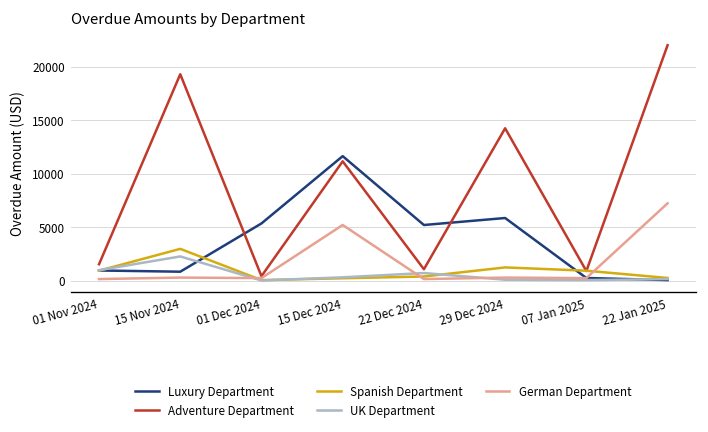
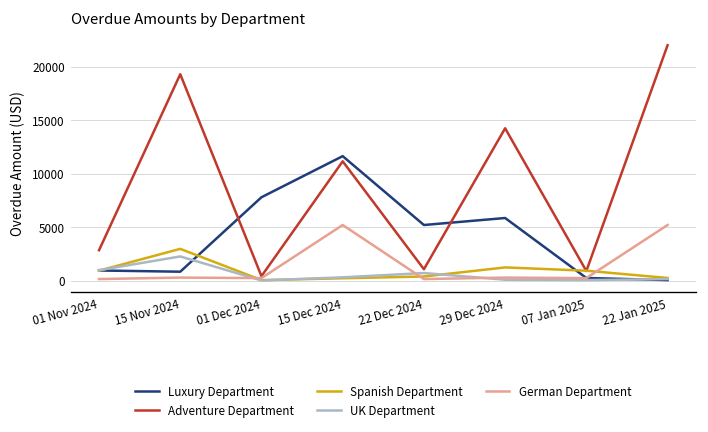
  {
    "Luxury Department": {
      "15 Nov 2024": 1000,
-     "01 Dec 2024": 5000,
+     "01 Dec 2024": 8000,
      "15 Dec 2024": 12000,
      "22 Dec 2024": 5000,
      "29 Dec 2024": 6000
    },
    "Adventure Department": {
-     "01 Nov 2024": 2000,
+     "01 Nov 2024": 3000,
      "15 Nov 2024": 19000,
      "15 Dec 2024": 11000,
      "22 Dec 2024": 1000,
      "29 Dec 2024": 14000,
      "22 Jan 2025": 22000
    },
    "Spanish Department": {
      "15 Nov 2024": 3000,
      "29 Dec 2024": 1000
    },
    "UK Department": {
      "15 Nov 2024": 2000,
      "22 Dec 2024": 1000
    },
    "German Department": {
      "01 Nov 2024": 0,
      "15 Nov 2024": 0,
      "15 Dec 2024": 5000,
-     "22 Jan 2025": 7000
+     "22 Jan 2025": 5000
    }
  }
